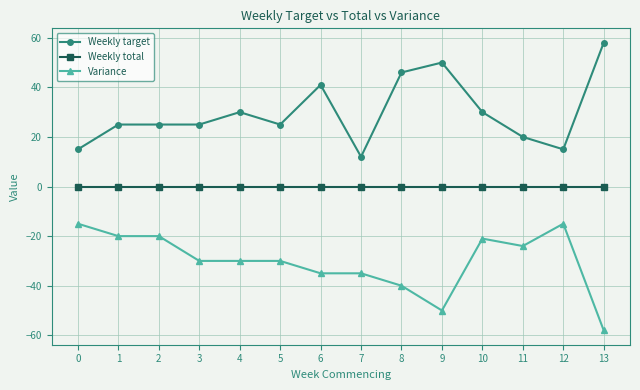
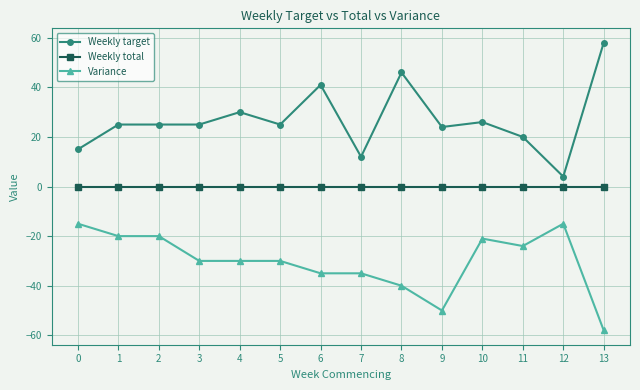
  {
    "Weekly target": {
      "0": 15,
      "1": 25,
      "2": 25,
      "3": 25,
      "4": 30,
      "5": 25,
      "6": 41,
      "7": 12,
      "8": 46,
-     "9": 50,
-     "10": 30,
+     "9": 24,
+     "10": 26,
      "11": 20,
-     "12": 15,
+     "12": 4,
      "13": 58
    },
    "Weekly total": {
      "0": 0,
      "1": 0,
      "2": 0,
      "3": 0,
      "4": 0,
      "5": 0,
      "6": 0,
      "7": 0,
      "8": 0,
      "9": 0,
      "10": 0,
      "11": 0,
      "12": 0,
      "13": 0
    },
    "Variance": {
      "0": -15,
      "1": -20,
      "2": -20,
      "3": -30,
      "4": -30,
      "5": -30,
      "6": -35,
      "7": -35,
      "8": -40,
      "9": -50,
      "10": -21,
      "11": -24,
      "12": -15,
      "13": -58
    }
  }
